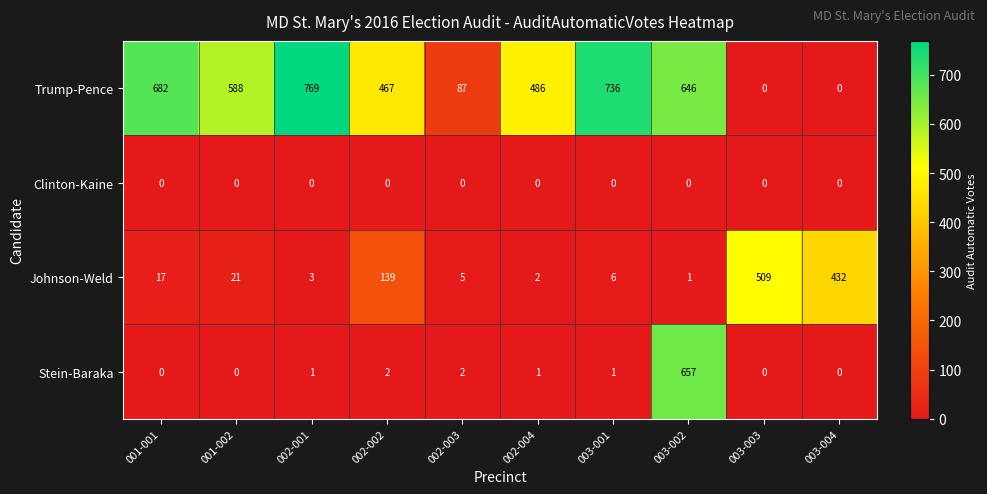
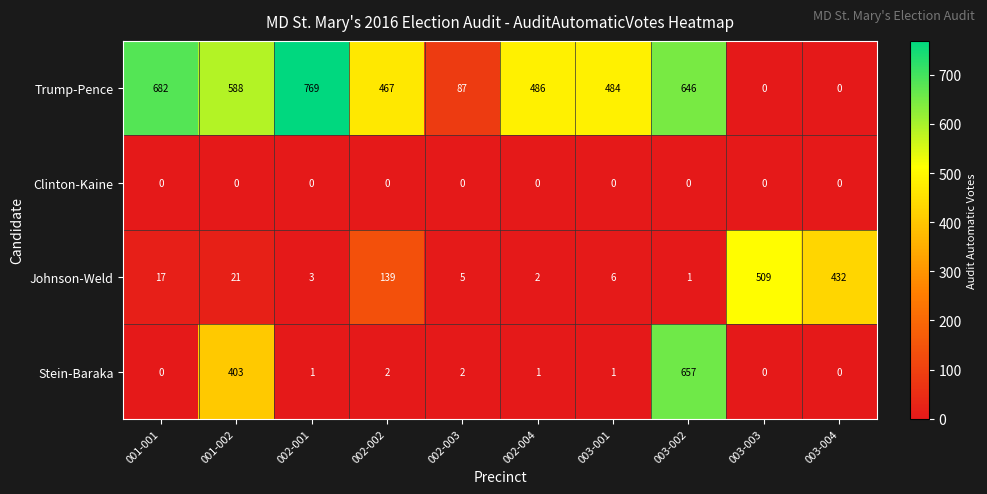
  {
    "Trump-Pence": {
      "001-001": 682,
      "001-002": 588,
      "002-001": 769,
      "002-002": 467,
      "002-003": 87,
      "002-004": 486,
-     "003-001": 736,
+     "003-001": 484,
      "003-002": 646,
      "003-003": 0,
      "003-004": 0
    },
    "Clinton-Kaine": {
      "001-001": 0,
      "001-002": 0,
      "002-001": 0,
      "002-002": 0,
      "002-003": 0,
      "002-004": 0,
      "003-001": 0,
      "003-002": 0,
      "003-003": 0,
      "003-004": 0
    },
    "Johnson-Weld": {
      "001-001": 17,
      "001-002": 21,
      "002-001": 3,
      "002-002": 139,
      "002-003": 5,
      "002-004": 2,
      "003-001": 6,
      "003-002": 1,
      "003-003": 509,
      "003-004": 432
    },
    "Stein-Baraka": {
      "001-001": 0,
-     "001-002": 0,
+     "001-002": 403,
      "002-001": 1,
      "002-002": 2,
      "002-003": 2,
      "002-004": 1,
      "003-001": 1,
      "003-002": 657,
      "003-003": 0,
      "003-004": 0
    }
  }
